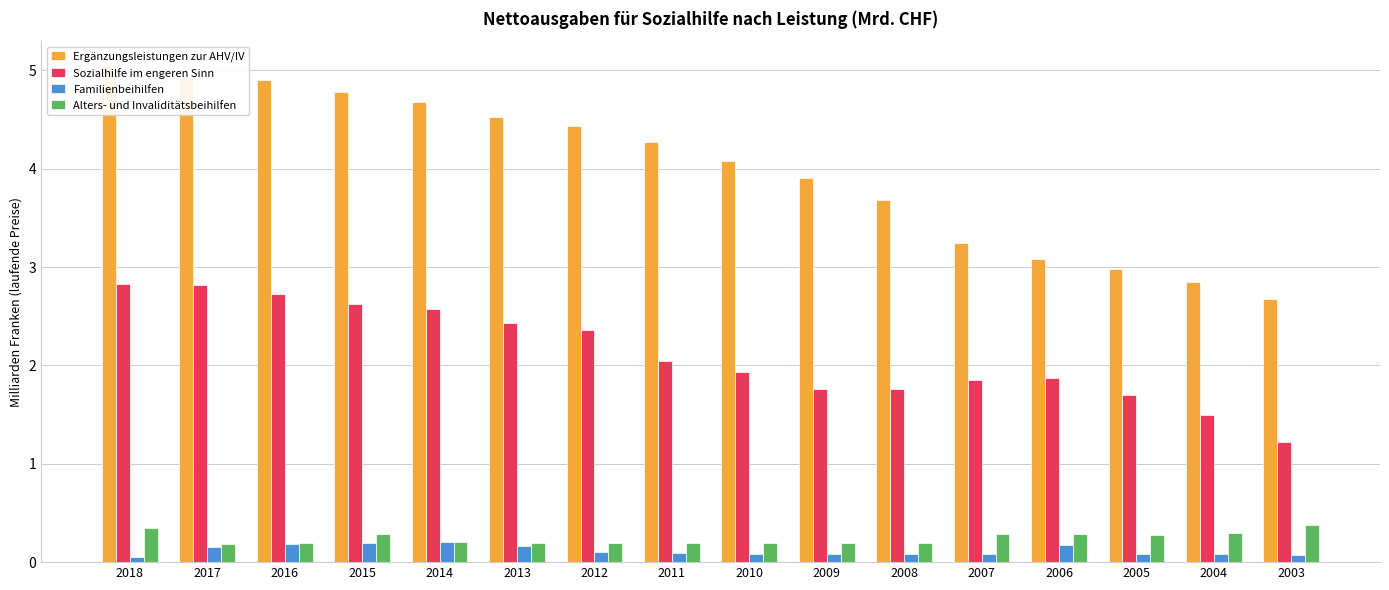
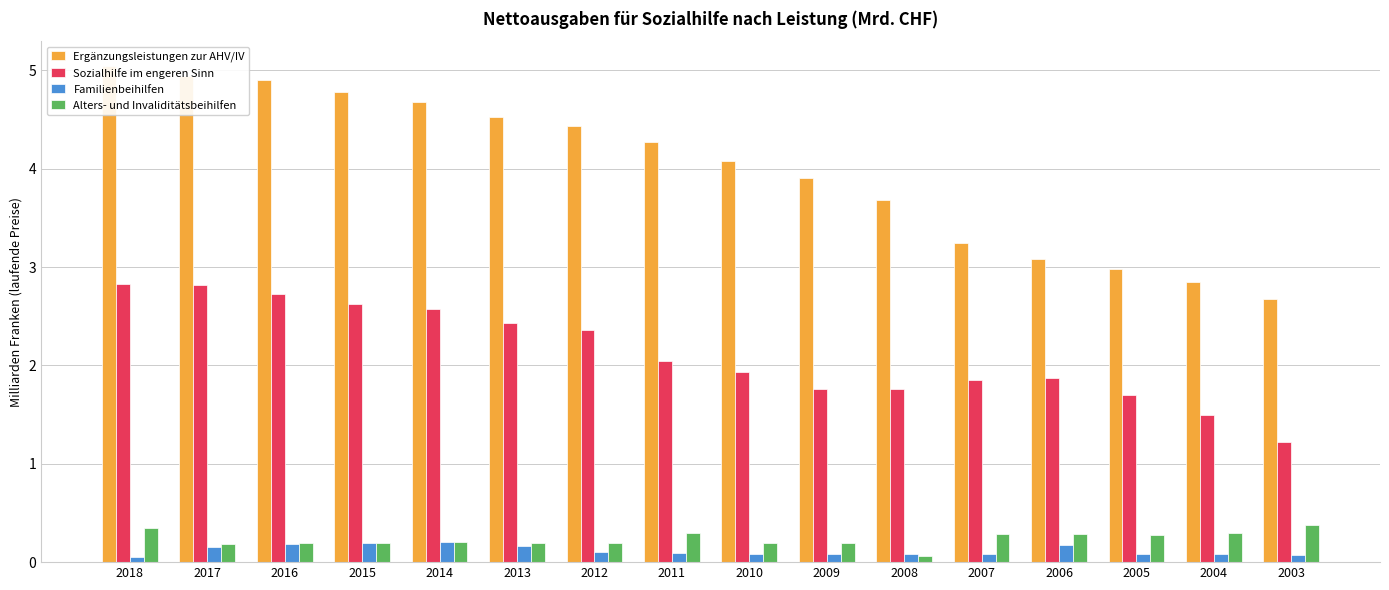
  {
    "Ergänzungsleistungen zur AHV/IV": {
      "2016": 4.9,
      "2015": 4.8,
      "2014": 4.7,
      "2013": 4.5,
      "2012": 4.4,
      "2011": 4.3,
      "2010": 4.1,
      "2009": 3.9,
      "2008": 3.7,
      "2007": 3.2,
      "2006": 3.1,
      "2005": 3.0,
      "2004": 2.8,
      "2003": 2.7
    },
    "Sozialhilfe im engeren Sinn": {
      "2018": 2.8,
      "2017": 2.8,
      "2016": 2.7,
      "2015": 2.6,
      "2014": 2.6,
      "2013": 2.4,
      "2012": 2.4,
      "2011": 2.0,
      "2010": 1.9,
      "2009": 1.8,
      "2008": 1.8,
      "2007": 1.9,
      "2006": 1.9,
      "2005": 1.7,
      "2004": 1.5,
      "2003": 1.2
    },
    "Familienbeihilfen": {
      "2018": 0.1,
      "2017": 0.2,
      "2016": 0.2,
      "2015": 0.2,
      "2014": 0.2,
      "2013": 0.2,
      "2012": 0.1,
      "2011": 0.1,
      "2010": 0.1,
      "2009": 0.1,
      "2008": 0.1,
      "2007": 0.1,
      "2006": 0.2,
      "2005": 0.1,
      "2004": 0.1,
      "2003": 0.1
    },
    "Alters- und Invaliditätsbeihilfen": {
      "2018": 0.3,
      "2017": 0.2,
      "2016": 0.2,
-     "2015": 0.3,
+     "2015": 0.2,
      "2014": 0.2,
      "2013": 0.2,
      "2012": 0.2,
-     "2011": 0.2,
+     "2011": 0.3,
      "2010": 0.2,
      "2009": 0.2,
-     "2008": 0.2,
+     "2008": 0.1,
      "2007": 0.3,
      "2006": 0.3,
      "2005": 0.3,
      "2004": 0.3,
      "2003": 0.4
    }
  }
